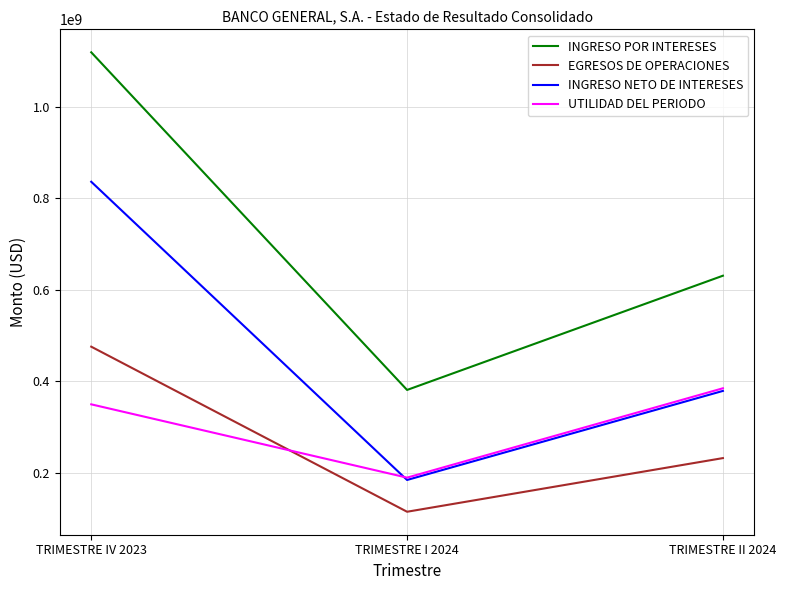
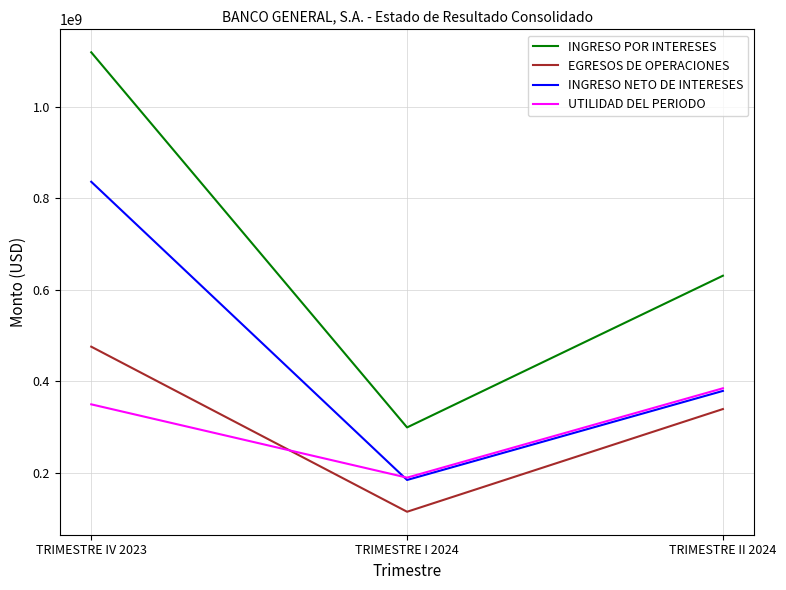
  {
    "INGRESO POR INTERESES": {
      "TRIMESTRE IV 2023": 1120000000,
-     "TRIMESTRE I 2024": 380000000,
+     "TRIMESTRE I 2024": 300000000,
      "TRIMESTRE II 2024": 630000000
    },
    "EGRESOS DE OPERACIONES": {
      "TRIMESTRE IV 2023": 480000000,
      "TRIMESTRE I 2024": 110000000,
-     "TRIMESTRE II 2024": 230000000
+     "TRIMESTRE II 2024": 340000000
    },
    "INGRESO NETO DE INTERESES": {
      "TRIMESTRE IV 2023": 840000000,
      "TRIMESTRE II 2024": 380000000
    },
    "UTILIDAD DEL PERIODO": {
      "TRIMESTRE IV 2023": 350000000,
      "TRIMESTRE II 2024": 380000000
    }
  }
